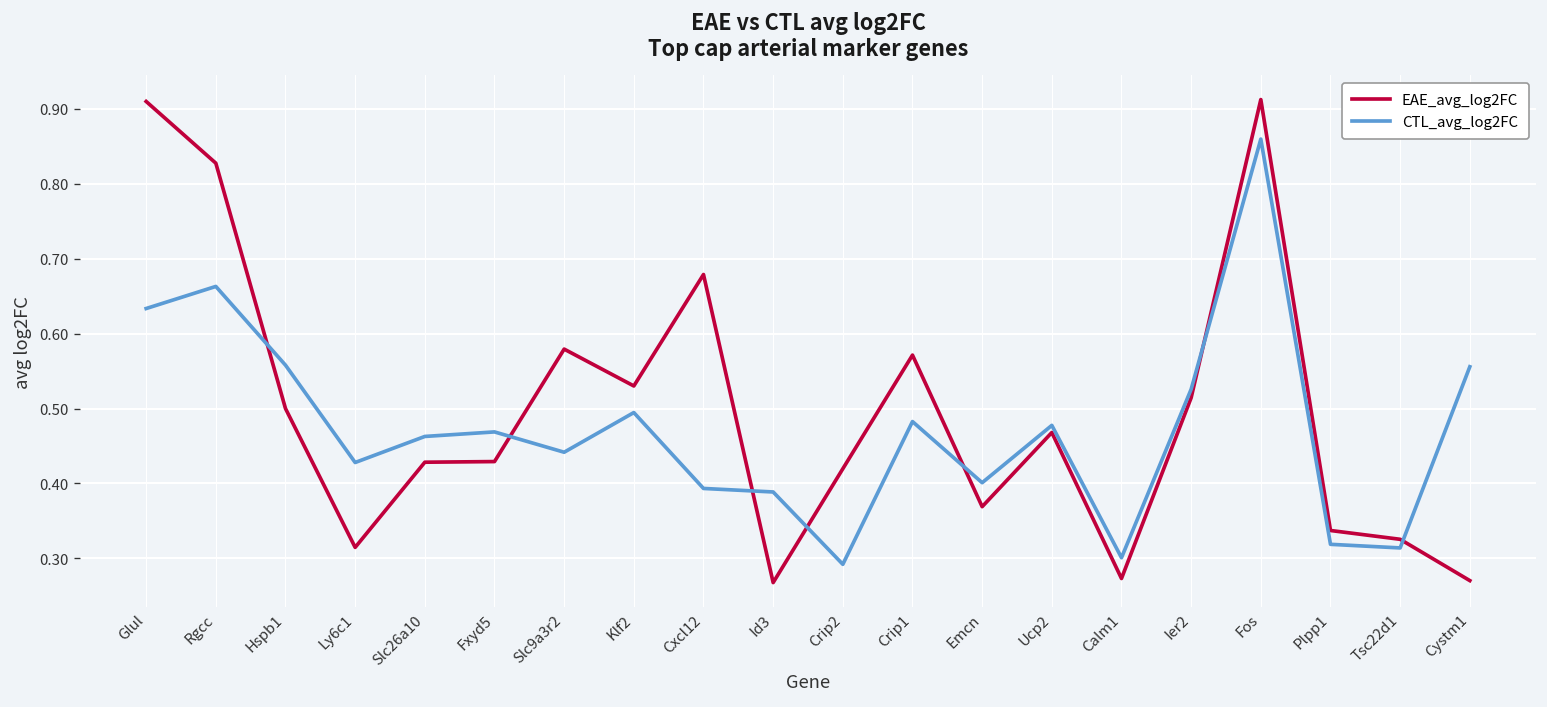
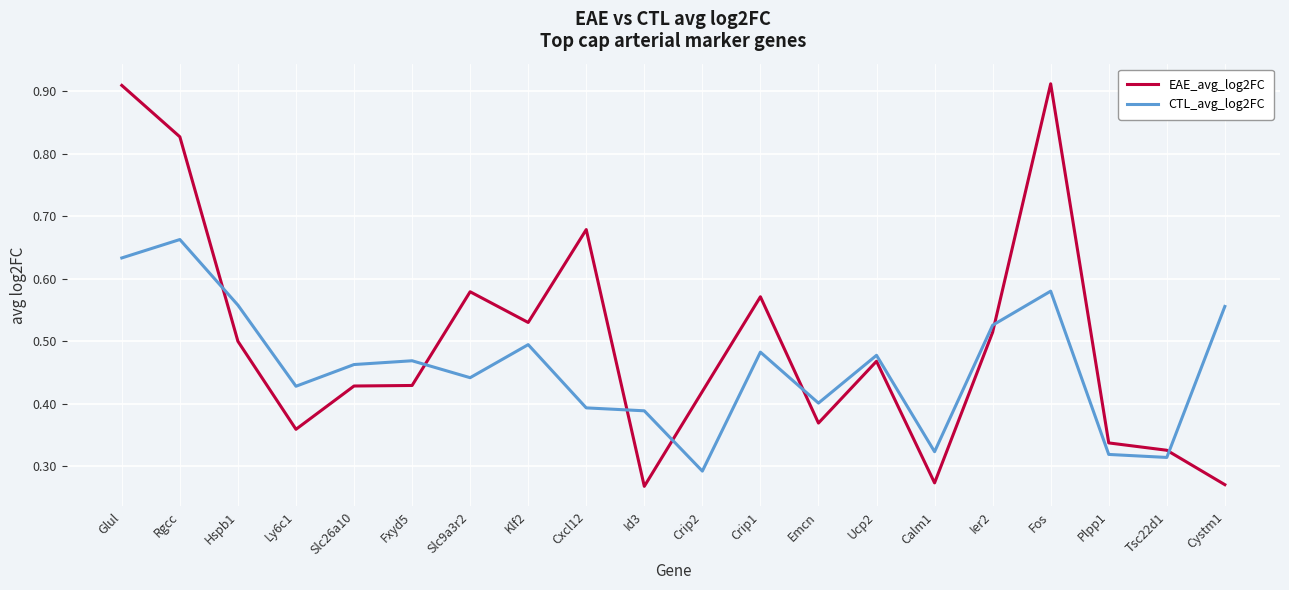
  {
    "EAE_avg_log2FC": {
      "Glul": 0.91,
      "Rgcc": 0.83,
      "Hspb1": 0.50,
-     "Ly6c1": 0.31,
+     "Ly6c1": 0.36,
      "Slc26a10": 0.43,
      "Fxyd5": 0.43,
      "Slc9a3r2": 0.58,
      "Klf2": 0.53,
      "Cxcl12": 0.68,
      "Id3": 0.27,
      "Crip2": 0.42,
      "Crip1": 0.57,
      "Emcn": 0.37,
      "Ucp2": 0.47,
      "Calm1": 0.27,
      "Ier2": 0.51,
      "Fos": 0.91,
      "Plpp1": 0.34,
      "Tsc22d1": 0.33,
      "Cystm1": 0.27
    },
    "CTL_avg_log2FC": {
      "Glul": 0.63,
      "Rgcc": 0.66,
      "Hspb1": 0.56,
      "Ly6c1": 0.43,
      "Slc26a10": 0.46,
      "Fxyd5": 0.47,
      "Slc9a3r2": 0.44,
      "Klf2": 0.49,
      "Cxcl12": 0.39,
      "Id3": 0.39,
      "Crip2": 0.29,
      "Crip1": 0.48,
      "Emcn": 0.40,
      "Ucp2": 0.48,
-     "Calm1": 0.30,
+     "Calm1": 0.32,
      "Ier2": 0.53,
-     "Fos": 0.86,
+     "Fos": 0.58,
      "Plpp1": 0.32,
      "Tsc22d1": 0.31,
      "Cystm1": 0.56
    }
  }
